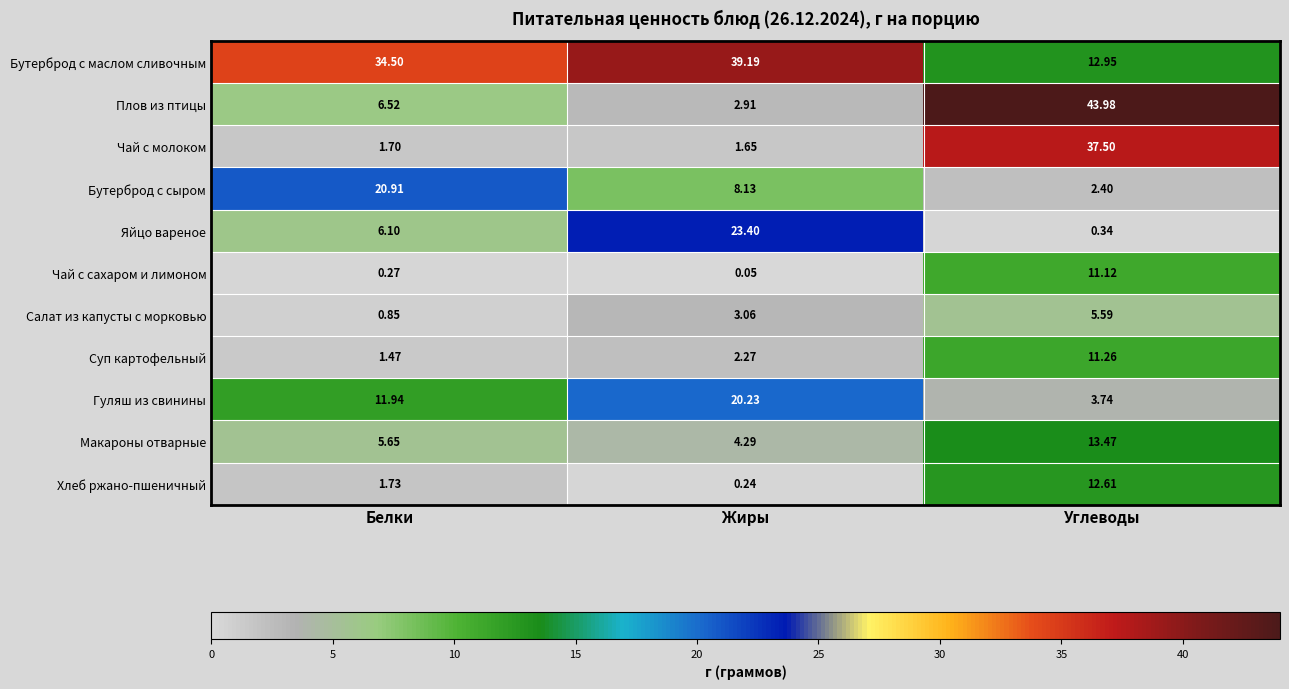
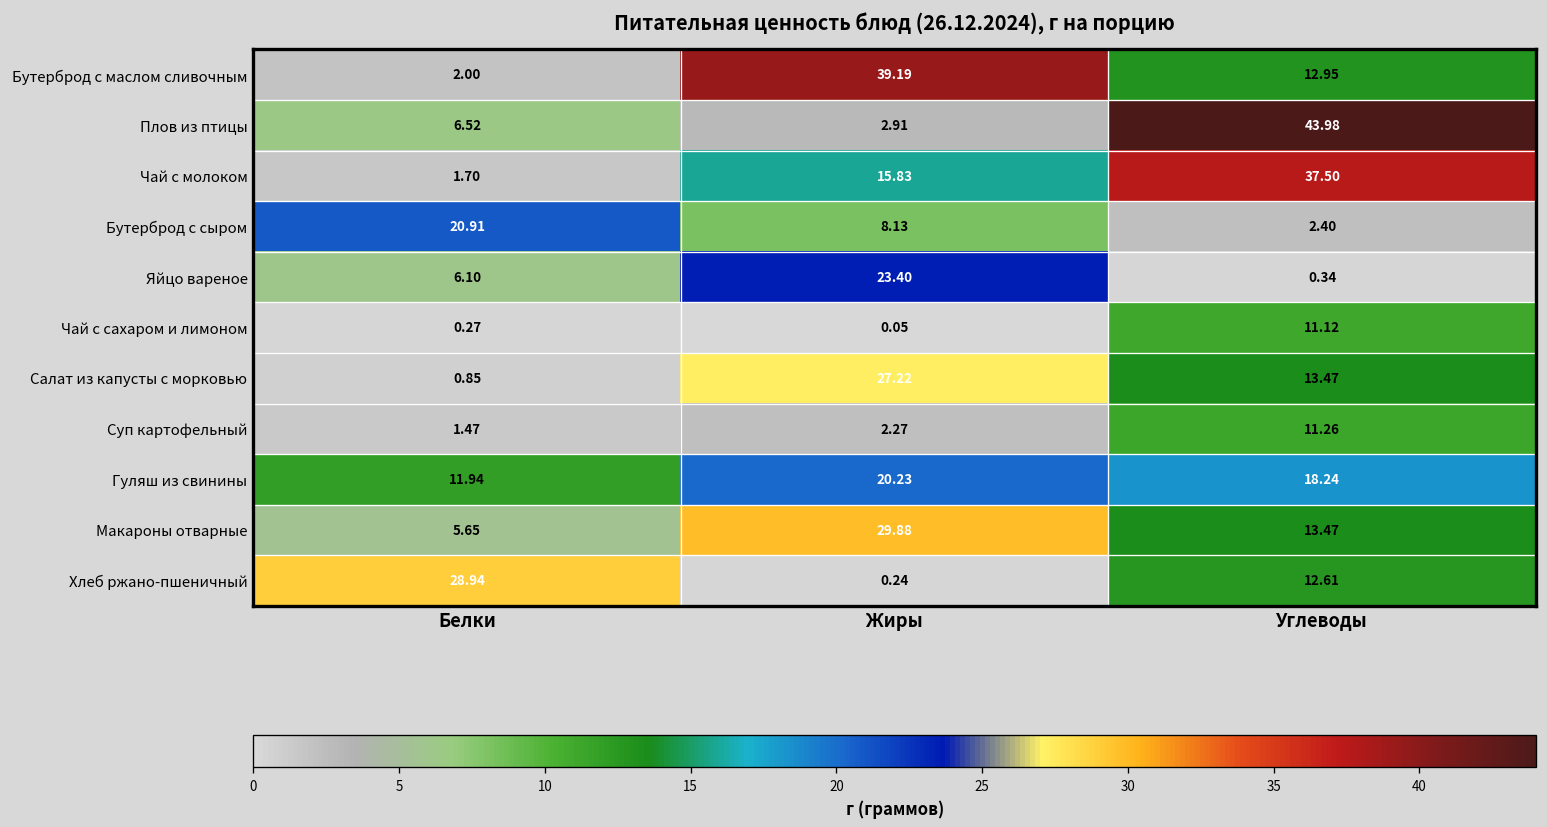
  {
    "Бутерброд с маслом сливочным": {
-     "Белки": 34.50,
+     "Белки": 2.00,
      "Жиры": 39.19,
      "Углеводы": 12.95
    },
    "Плов из птицы": {
      "Белки": 6.52,
      "Жиры": 2.91,
      "Углеводы": 43.98
    },
    "Чай с молоком": {
      "Белки": 1.70,
-     "Жиры": 1.65,
+     "Жиры": 15.83,
      "Углеводы": 37.50
    },
    "Бутерброд с сыром": {
      "Белки": 20.91,
      "Жиры": 8.13,
      "Углеводы": 2.40
    },
    "Яйцо вареное": {
      "Белки": 6.10,
      "Жиры": 23.40,
      "Углеводы": 0.34
    },
    "Чай с сахаром и лимоном": {
      "Белки": 0.27,
      "Жиры": 0.05,
      "Углеводы": 11.12
    },
    "Салат из капусты с морковью": {
      "Белки": 0.85,
-     "Жиры": 3.06,
-     "Углеводы": 5.59
+     "Жиры": 27.22,
+     "Углеводы": 13.47
    },
    "Суп картофельный": {
      "Белки": 1.47,
      "Жиры": 2.27,
      "Углеводы": 11.26
    },
    "Гуляш из свинины": {
      "Белки": 11.94,
      "Жиры": 20.23,
-     "Углеводы": 3.74
+     "Углеводы": 18.24
    },
    "Макароны отварные": {
      "Белки": 5.65,
-     "Жиры": 4.29,
+     "Жиры": 29.88,
      "Углеводы": 13.47
    },
    "Хлеб ржано-пшеничный": {
-     "Белки": 1.73,
+     "Белки": 28.94,
      "Жиры": 0.24,
      "Углеводы": 12.61
    }
  }
